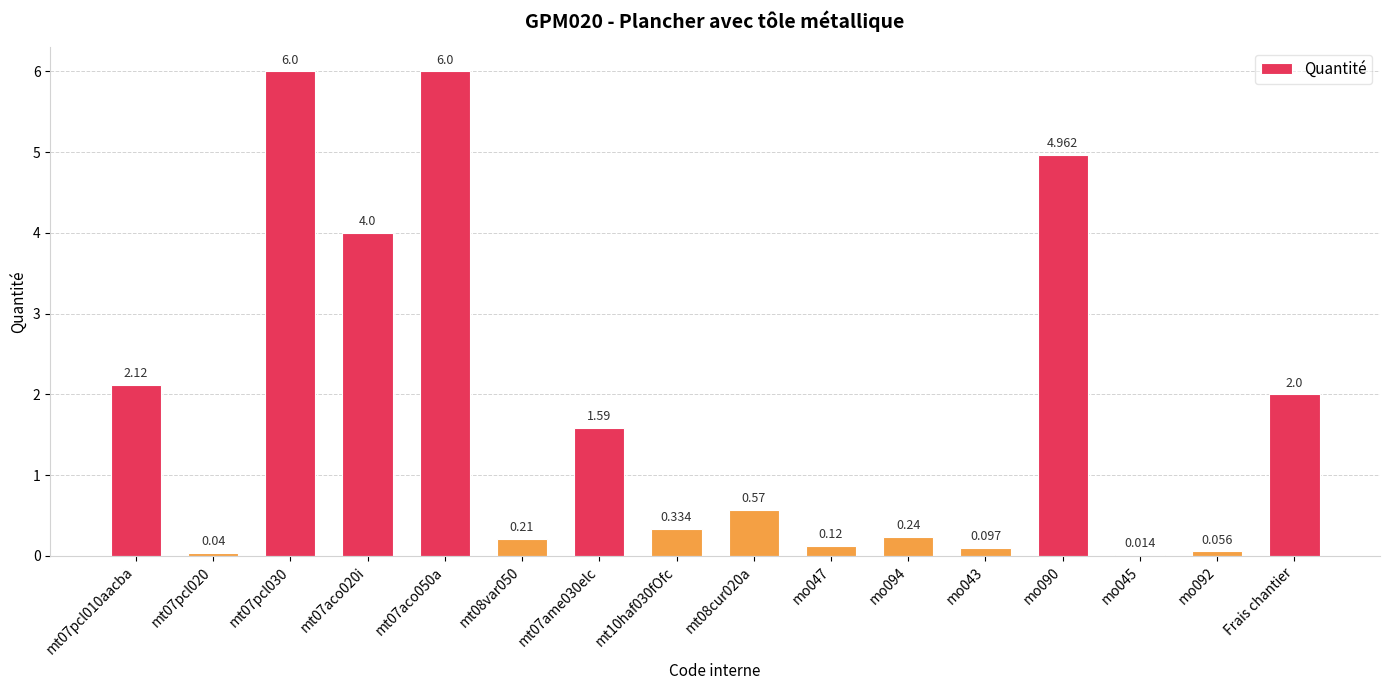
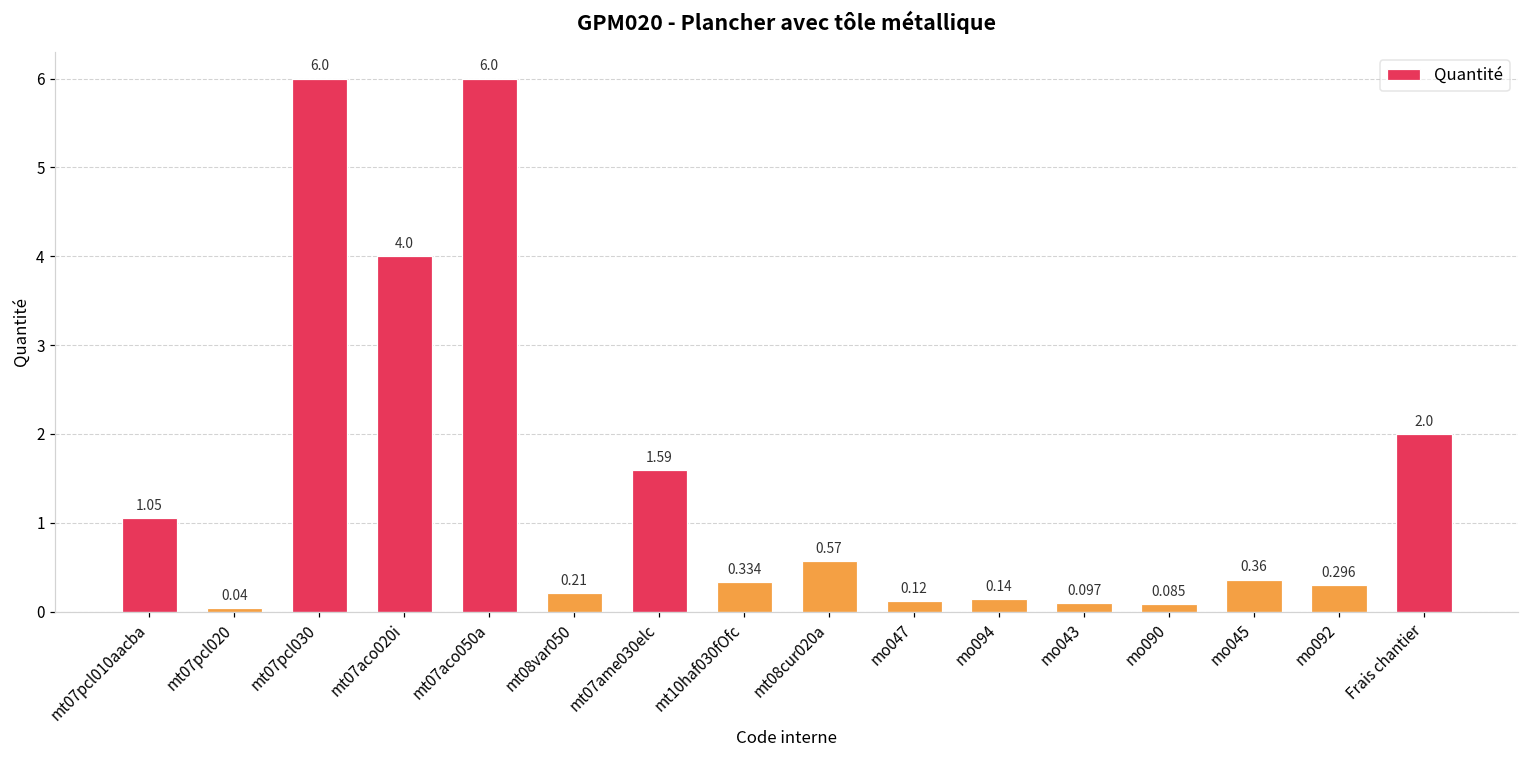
  {
-   "mt07pcl010aacba": 2.12,
+   "mt07pcl010aacba": 1.05,
    "mt07pcl020": 0.04,
    "mt07pcl030": 6.0,
    "mt07aco020i": 4.0,
    "mt07aco050a": 6.0,
    "mt08var050": 0.21,
    "mt07ame030elc": 1.59,
    "mt10haf030fOfc": 0.334,
    "mt08cur020a": 0.57,
    "mo047": 0.12,
-   "mo094": 0.24,
+   "mo094": 0.14,
    "mo043": 0.097,
-   "mo090": 4.962,
-   "mo045": 0.014,
-   "mo092": 0.056,
+   "mo090": 0.085,
+   "mo045": 0.36,
+   "mo092": 0.296,
    "Frais chantier": 2.0
  }
